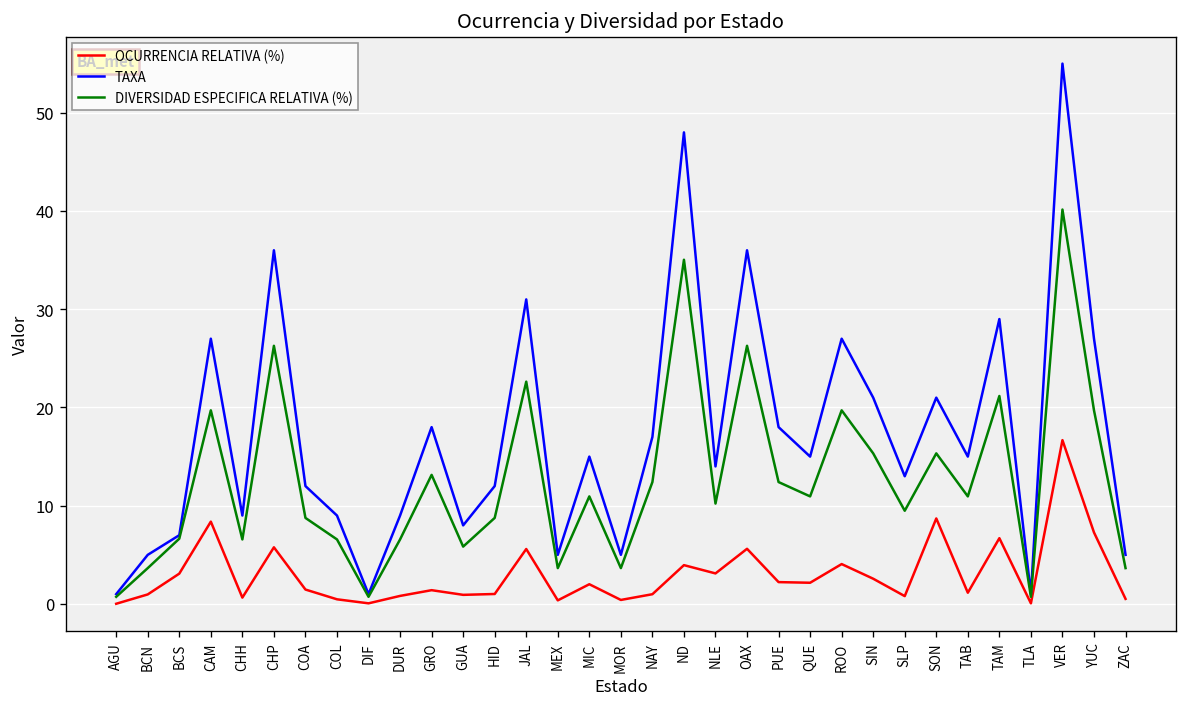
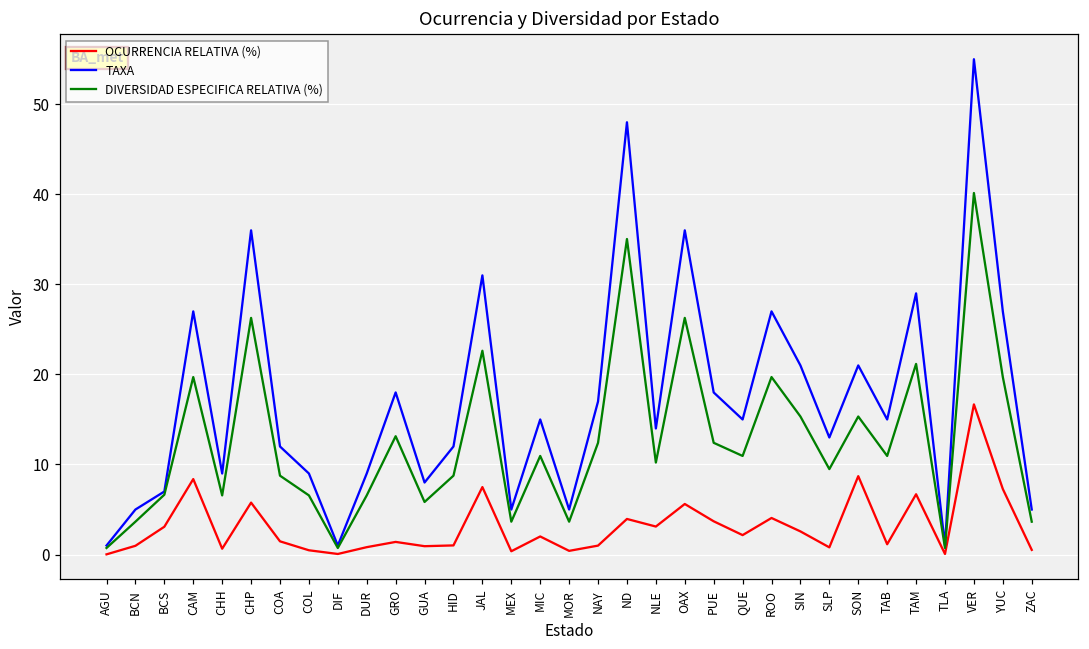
  {
    "OCURRENCIA RELATIVA (%)": {
      "AGU": 0,
      "BCN": 1,
      "BCS": 3,
      "CAM": 8,
      "CHH": 1,
      "CHP": 6,
      "COA": 1,
      "COL": 0,
      "DIF": 0,
      "DUR": 1,
      "GRO": 1,
      "GUA": 1,
      "HID": 1,
-     "JAL": 6,
+     "JAL": 7,
      "MEX": 0,
      "MIC": 2,
      "MOR": 0,
      "NAY": 1,
      "ND": 4,
      "NLE": 3,
      "OAX": 6,
-     "PUE": 2,
+     "PUE": 4,
      "QUE": 2,
      "ROO": 4,
      "SIN": 3,
      "SLP": 1,
      "SON": 9,
      "TAB": 1,
      "TAM": 7,
      "TLA": 0,
      "VER": 17,
      "YUC": 7,
      "ZAC": 1
    },
    "TAXA": {
      "BCN": 5,
      "BCS": 7,
      "CAM": 27,
      "CHH": 9,
      "CHP": 36,
      "COA": 12,
      "COL": 9,
      "DUR": 9,
      "GRO": 18,
      "GUA": 8,
      "HID": 12,
      "JAL": 31,
      "MEX": 5,
      "MIC": 15,
      "MOR": 5,
      "NAY": 17,
      "ND": 48,
      "NLE": 14,
      "OAX": 36,
      "PUE": 18,
      "QUE": 15,
      "ROO": 27,
      "SIN": 21,
      "SLP": 13,
      "SON": 21,
      "TAB": 15,
      "TAM": 29,
      "VER": 55,
      "YUC": 27,
      "ZAC": 5
    },
    "DIVERSIDAD ESPECIFICA RELATIVA (%)": {
      "BCN": 4,
      "BCS": 7,
      "CAM": 20,
      "CHH": 7,
      "CHP": 26,
      "COA": 9,
      "COL": 7,
      "DUR": 7,
      "GRO": 13,
      "GUA": 6,
      "HID": 9,
      "JAL": 23,
      "MEX": 4,
      "MIC": 11,
      "MOR": 4,
      "NAY": 12,
      "ND": 35,
      "NLE": 10,
      "OAX": 26,
      "PUE": 12,
      "QUE": 11,
      "ROO": 20,
      "SIN": 15,
      "SLP": 9,
      "SON": 15,
      "TAB": 11,
      "TAM": 21,
      "VER": 40,
      "YUC": 20,
      "ZAC": 4
    }
  }
